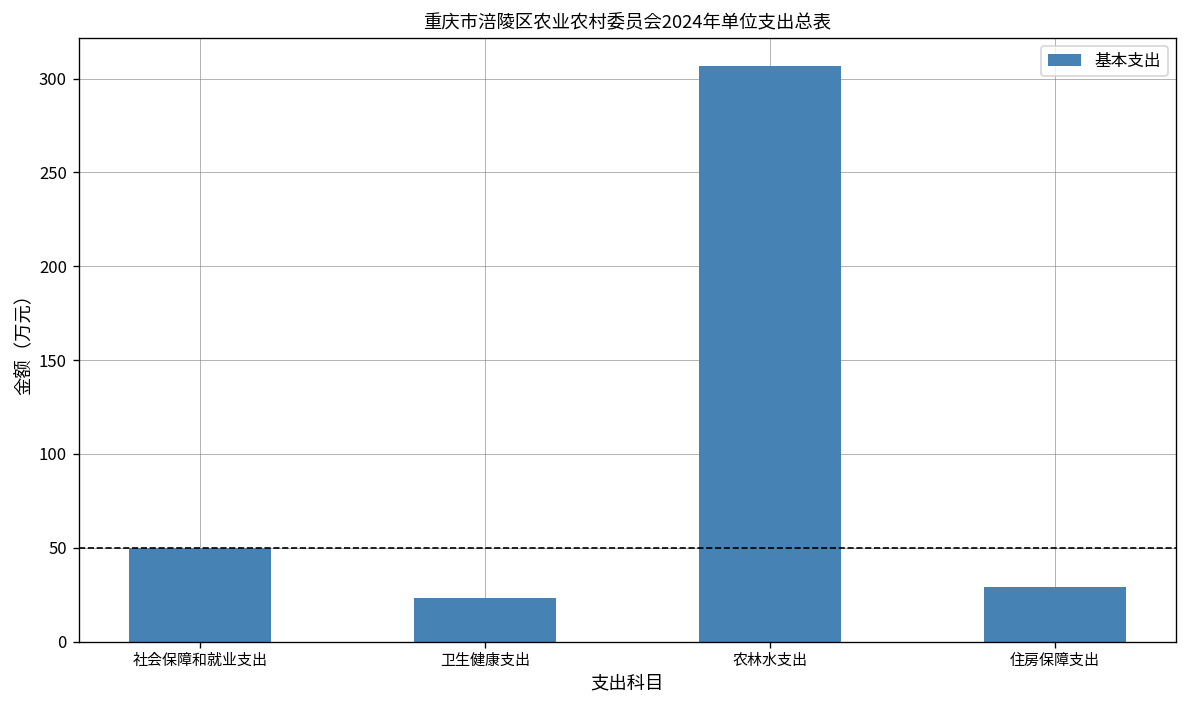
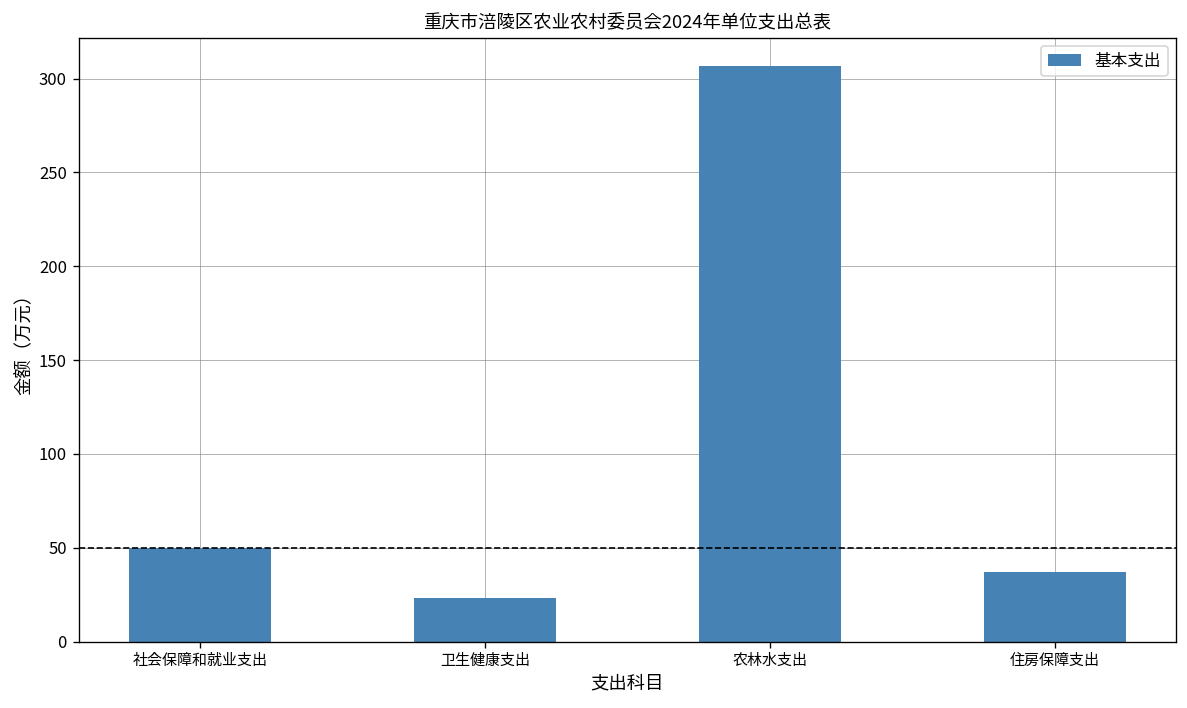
  {
    "社会保障和就业支出": 50,
    "卫生健康支出": 23,
    "农林水支出": 307,
-   "住房保障支出": 29
+   "住房保障支出": 37
  }
